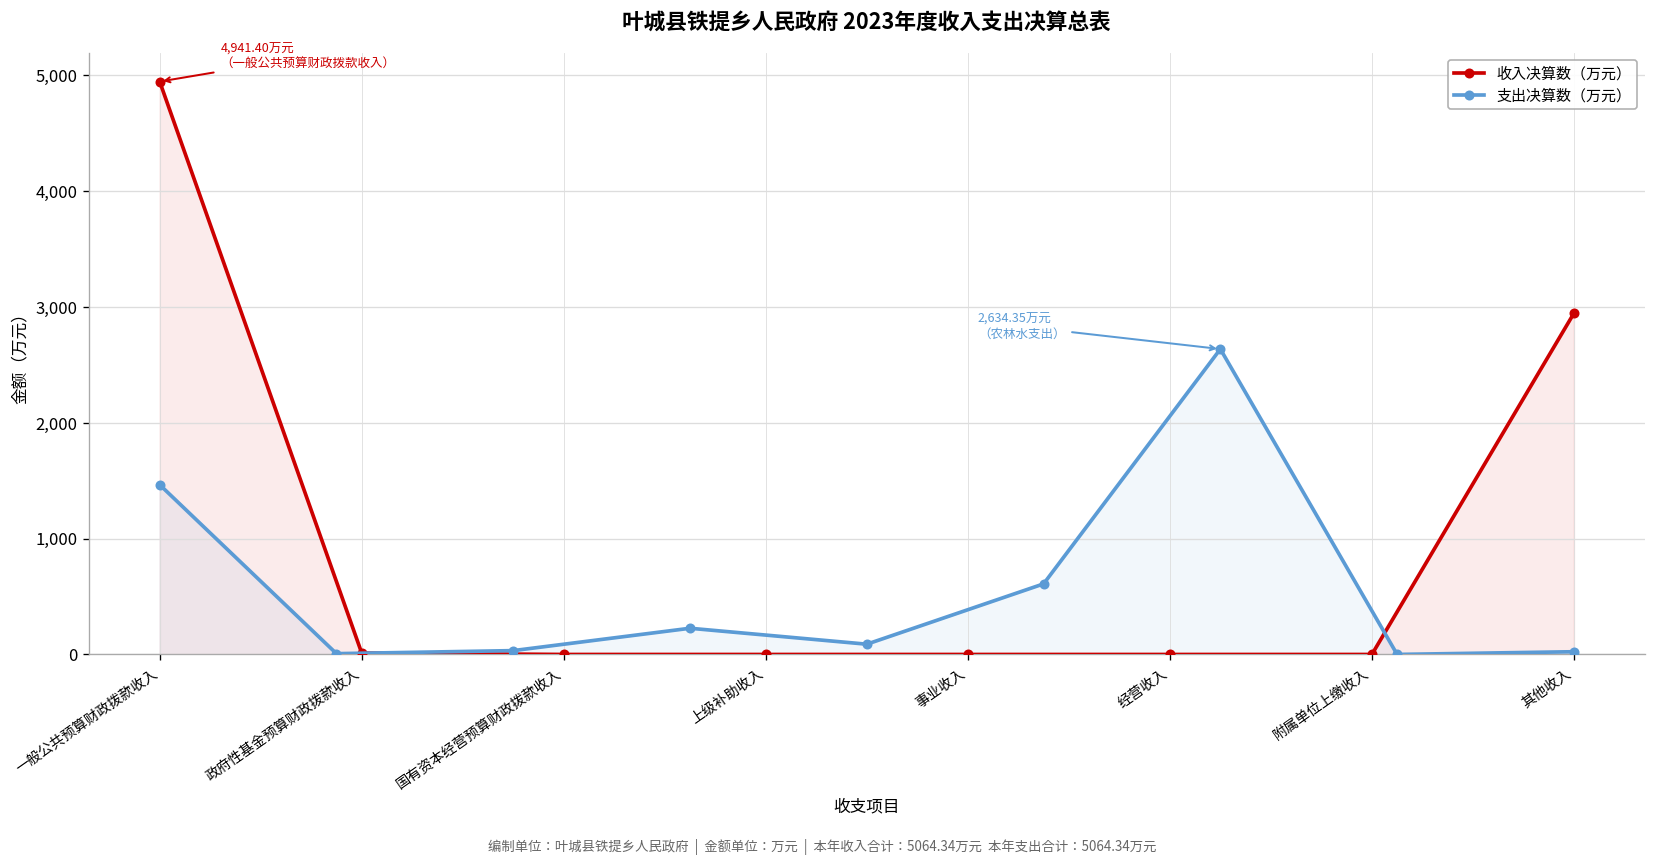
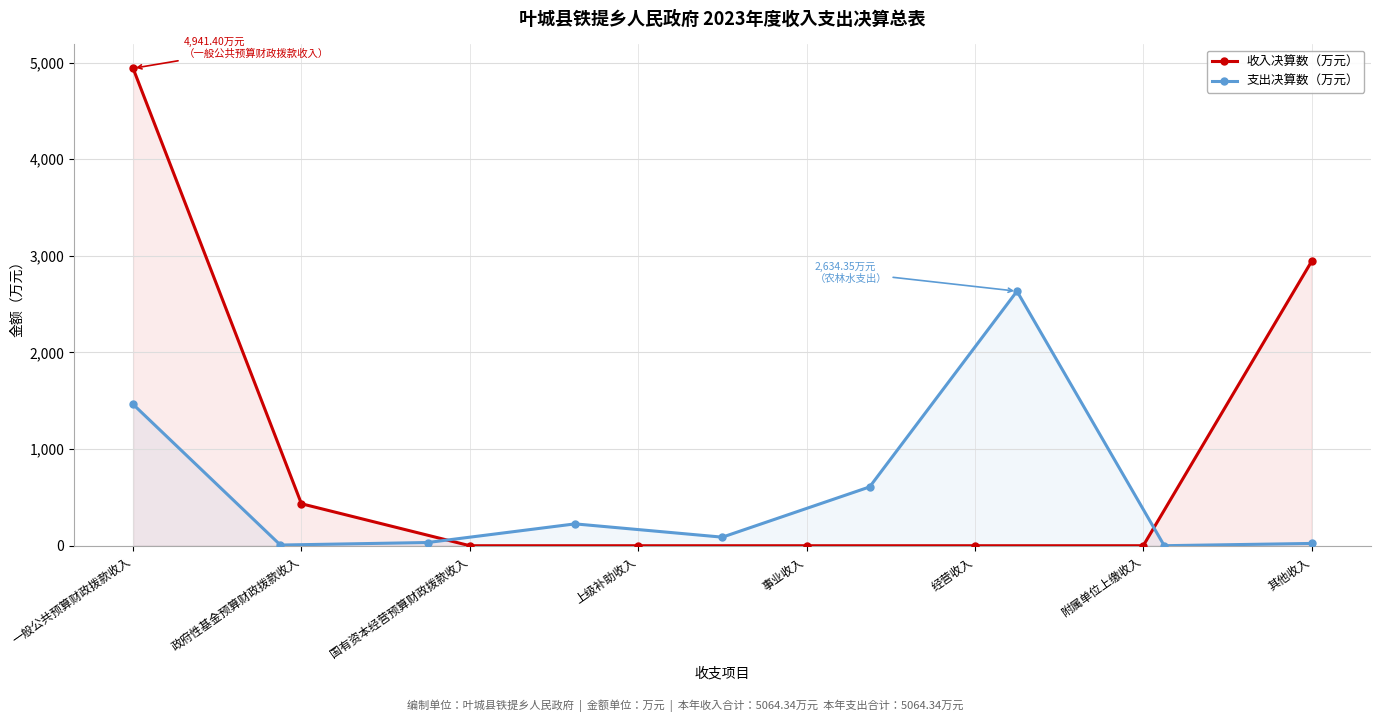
  {
    "收入决算数（万元）": {
-     "政府性基金预算财政拨款收入": "0",
+     "政府性基金预算财政拨款收入": "400",
      "国有资本经营预算财政拨款收入": "0",
      "上级补助收入": "0",
      "事业收入": "0",
      "经营收入": "0",
      "附属单位上缴收入": "0",
      "其他收入": "2,900"
    },
    "支出决算数（万元）": {
      "一般公共预算财政拨款收入": "1,500",
      "其他收入": "0"
    }
  }
